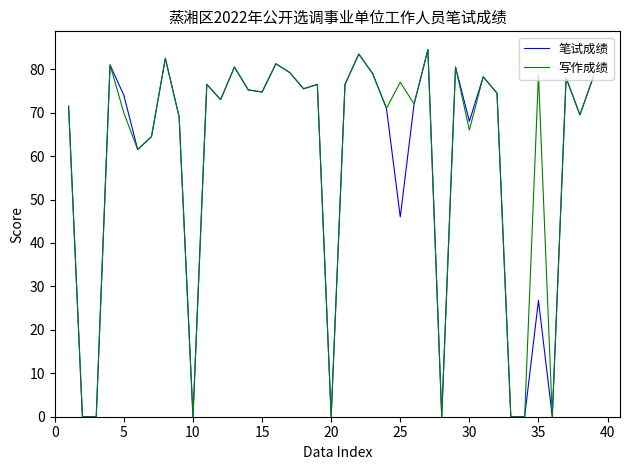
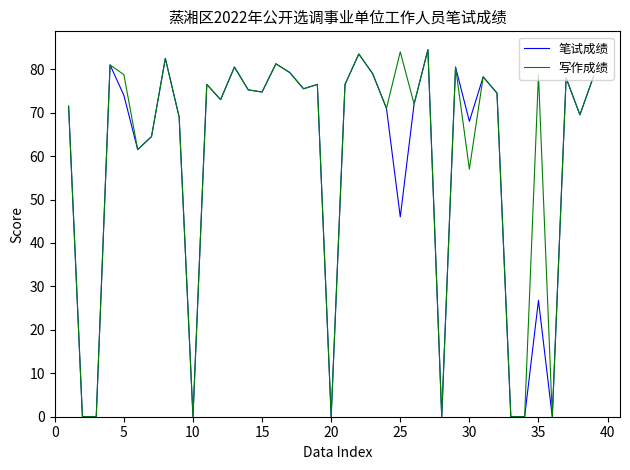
  {
    "笔试成绩": {
      "5": 74,
      "25": 46,
      "30": 68,
      "35": 27
    },
    "写作成绩": {
-     "5": 70,
-     "25": 77,
-     "30": 66
+     "5": 79,
+     "25": 84,
+     "30": 57
    }
  }
